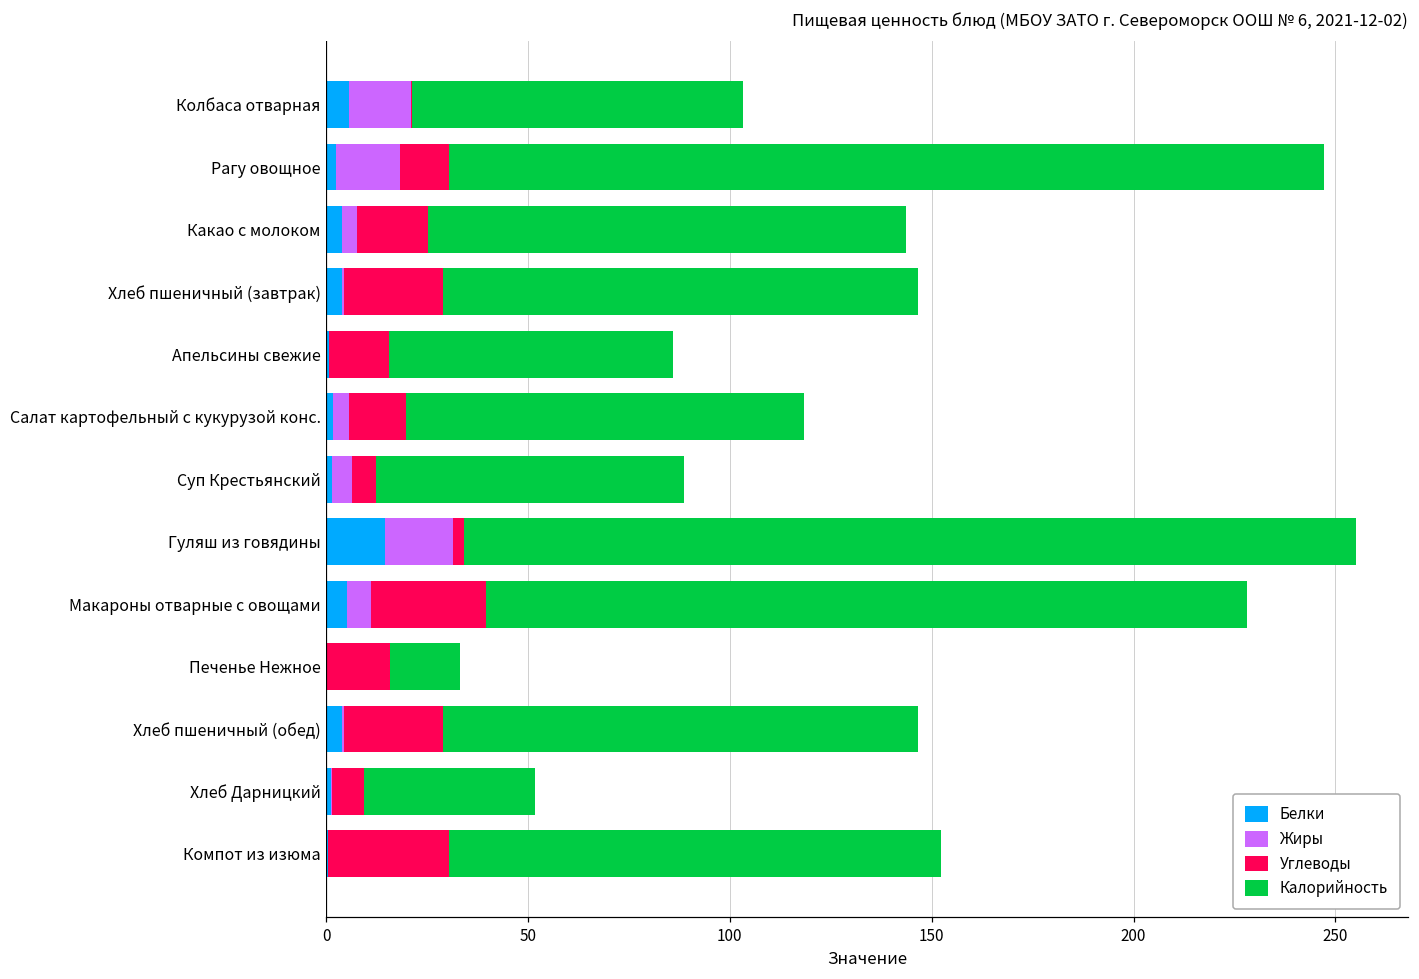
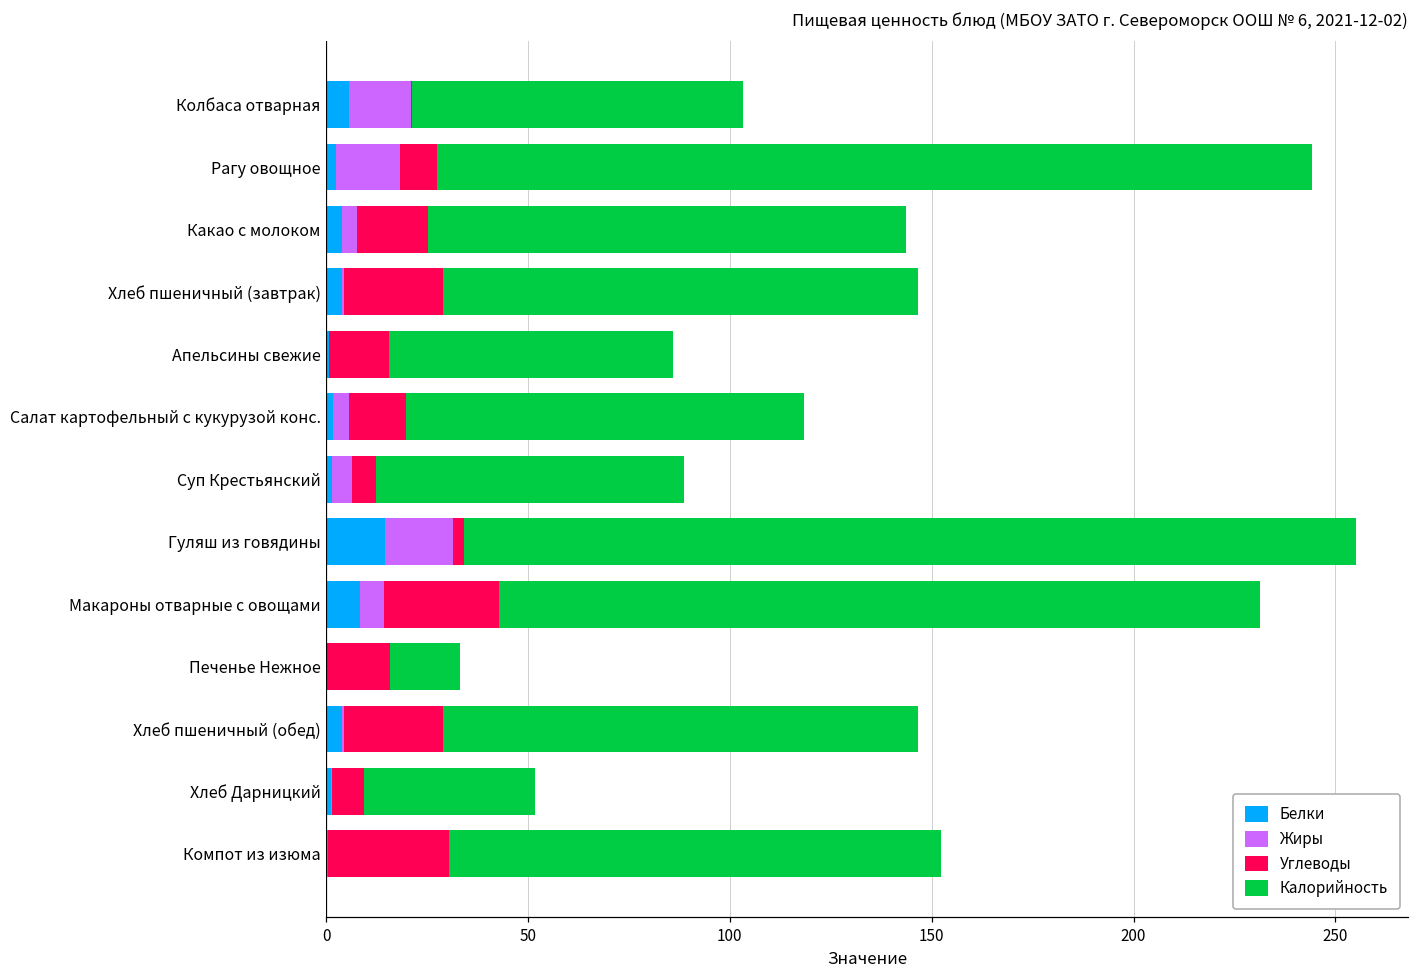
  {
    "Белки": {
      "Колбаса отварная": 6,
      "Рагу овощное": 3,
      "Какао с молоком": 4,
      "Хлеб пшеничный (завтрак)": 4,
      "Салат картофельный с кукурузой конс.": 2,
      "Суп Крестьянский": 1,
      "Гуляш из говядины": 15,
-     "Макароны отварные с овощами": 5,
+     "Макароны отварные с овощами": 8,
      "Хлеб пшеничный (обед)": 4,
      "Хлеб Дарницкий": 1
    },
    "Жиры": {
      "Колбаса отварная": 16,
      "Рагу овощное": 16,
      "Какао с молоком": 4,
      "Салат картофельный с кукурузой конс.": 4,
      "Суп Крестьянский": 5,
      "Гуляш из говядины": 17,
      "Макароны отварные с овощами": 6,
      "Печенье Нежное": 0
    },
    "Углеводы": {
-     "Рагу овощное": 12,
+     "Рагу овощное": 9,
      "Какао с молоком": 18,
      "Хлеб пшеничный (завтрак)": 25,
      "Апельсины свежие": 15,
      "Салат картофельный с кукурузой конс.": 14,
      "Суп Крестьянский": 6,
      "Гуляш из говядины": 3,
      "Макароны отварные с овощами": 29,
      "Печенье Нежное": 16,
      "Хлеб пшеничный (обед)": 25,
      "Хлеб Дарницкий": 8,
      "Компот из изюма": 30
    },
    "Калорийность": {
      "Колбаса отварная": 82,
      "Рагу овощное": 217,
      "Какао с молоком": 119,
      "Хлеб пшеничный (завтрак)": 118,
      "Апельсины свежие": 71,
      "Салат картофельный с кукурузой конс.": 99,
      "Суп Крестьянский": 76,
      "Гуляш из говядины": 221,
      "Макароны отварные с овощами": 188,
      "Печенье Нежное": 18,
      "Хлеб пшеничный (обед)": 118,
      "Хлеб Дарницкий": 42,
      "Компот из изюма": 122
    }
  }
